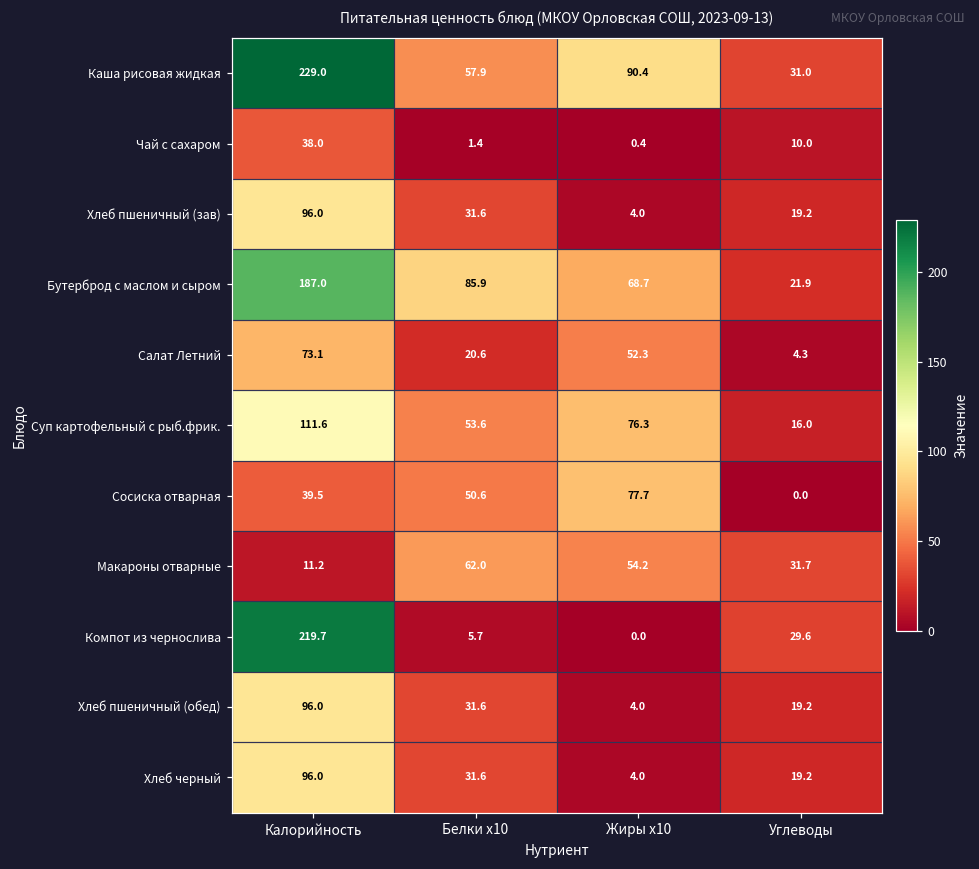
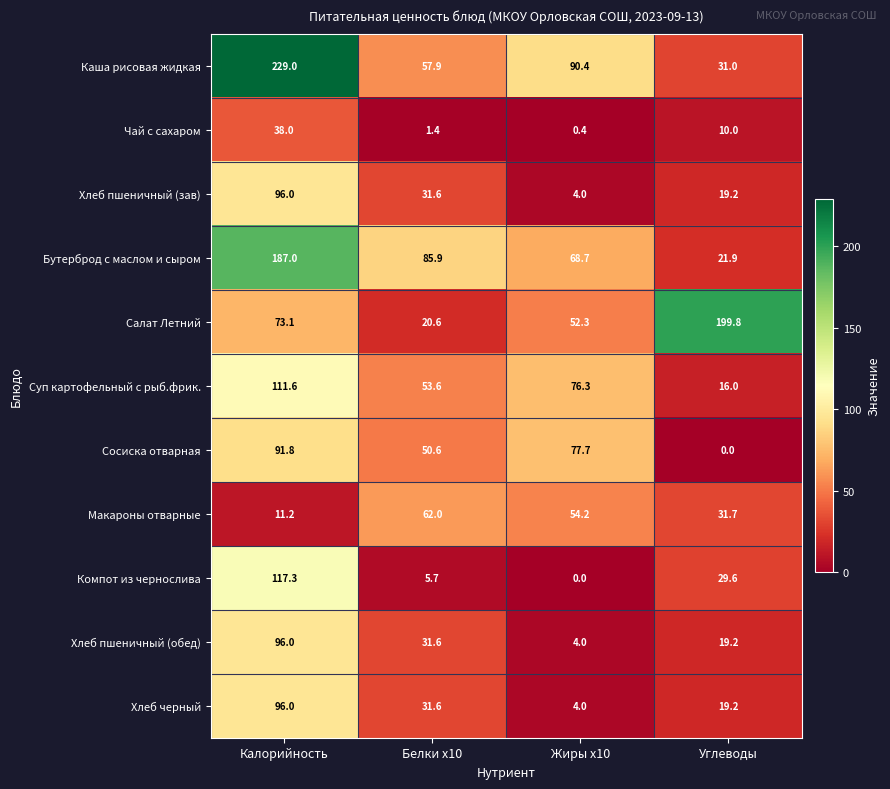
  {
    "Каша рисовая жидкая": {
      "Калорийность": 229.0,
      "Белки x10": 57.9,
      "Жиры x10": 90.4,
      "Углеводы": 31.0
    },
    "Чай с сахаром": {
      "Калорийность": 38.0,
      "Белки x10": 1.4,
      "Жиры x10": 0.4,
      "Углеводы": 10.0
    },
    "Хлеб пшеничный (зав)": {
      "Калорийность": 96.0,
      "Белки x10": 31.6,
      "Жиры x10": 4.0,
      "Углеводы": 19.2
    },
    "Бутерброд с маслом и сыром": {
      "Калорийность": 187.0,
      "Белки x10": 85.9,
      "Жиры x10": 68.7,
      "Углеводы": 21.9
    },
    "Салат Летний": {
      "Калорийность": 73.1,
      "Белки x10": 20.6,
      "Жиры x10": 52.3,
-     "Углеводы": 4.3
+     "Углеводы": 199.8
    },
    "Суп картофельный с рыб.фрик.": {
      "Калорийность": 111.6,
      "Белки x10": 53.6,
      "Жиры x10": 76.3,
      "Углеводы": 16.0
    },
    "Сосиска отварная": {
-     "Калорийность": 39.5,
+     "Калорийность": 91.8,
      "Белки x10": 50.6,
      "Жиры x10": 77.7,
      "Углеводы": 0.0
    },
    "Макароны отварные": {
      "Калорийность": 11.2,
      "Белки x10": 62.0,
      "Жиры x10": 54.2,
      "Углеводы": 31.7
    },
    "Компот из чернослива": {
-     "Калорийность": 219.7,
+     "Калорийность": 117.3,
      "Белки x10": 5.7,
      "Жиры x10": 0.0,
      "Углеводы": 29.6
    },
    "Хлеб пшеничный (обед)": {
      "Калорийность": 96.0,
      "Белки x10": 31.6,
      "Жиры x10": 4.0,
      "Углеводы": 19.2
    },
    "Хлеб черный": {
      "Калорийность": 96.0,
      "Белки x10": 31.6,
      "Жиры x10": 4.0,
      "Углеводы": 19.2
    }
  }
